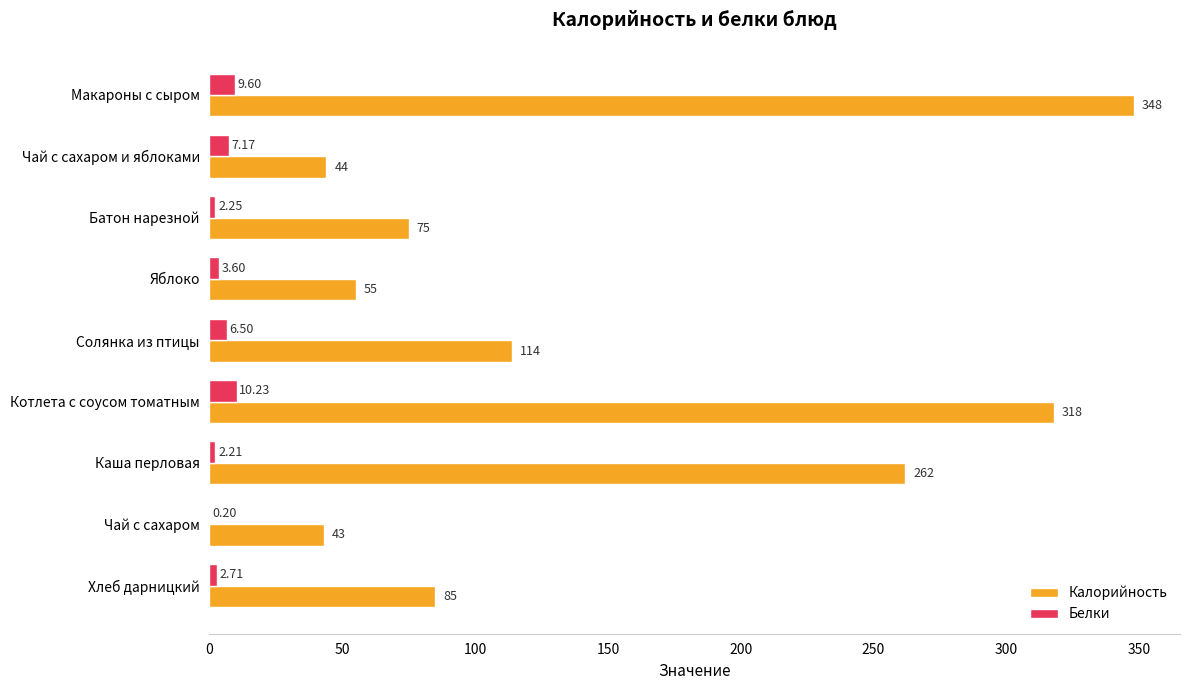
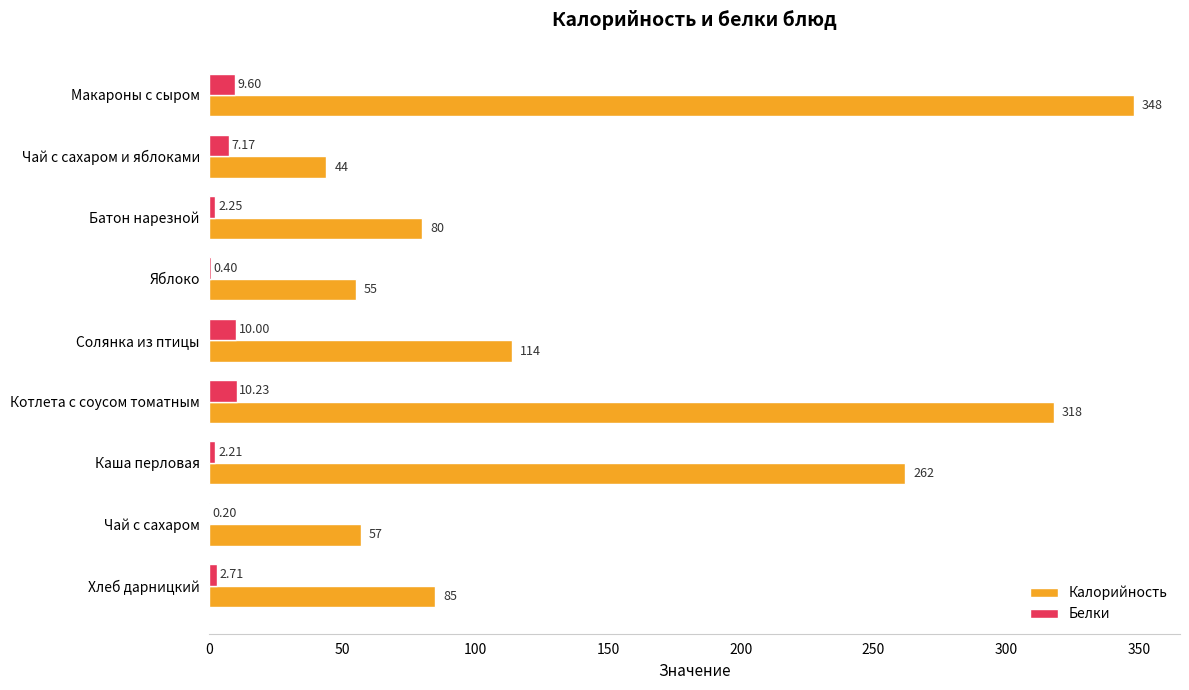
  {
    "Калорийность": {
      "Макароны с сыром": 348,
      "Чай с сахаром и яблоками": 44,
-     "Батон нарезной": 75,
+     "Батон нарезной": 80,
      "Яблоко": 55,
      "Солянка из птицы": 114,
      "Котлета с соусом томатным": 318,
      "Каша перловая": 262,
-     "Чай с сахаром": 43,
+     "Чай с сахаром": 57,
      "Хлеб дарницкий": 85
    },
    "Белки": {
      "Макароны с сыром": 9.60,
      "Чай с сахаром и яблоками": 7.17,
      "Батон нарезной": 2.25,
-     "Яблоко": 3.60,
-     "Солянка из птицы": 6.50,
+     "Яблоко": 0.40,
+     "Солянка из птицы": 10.00,
      "Котлета с соусом томатным": 10.23,
      "Каша перловая": 2.21,
      "Чай с сахаром": 0.20,
      "Хлеб дарницкий": 2.71
    }
  }
